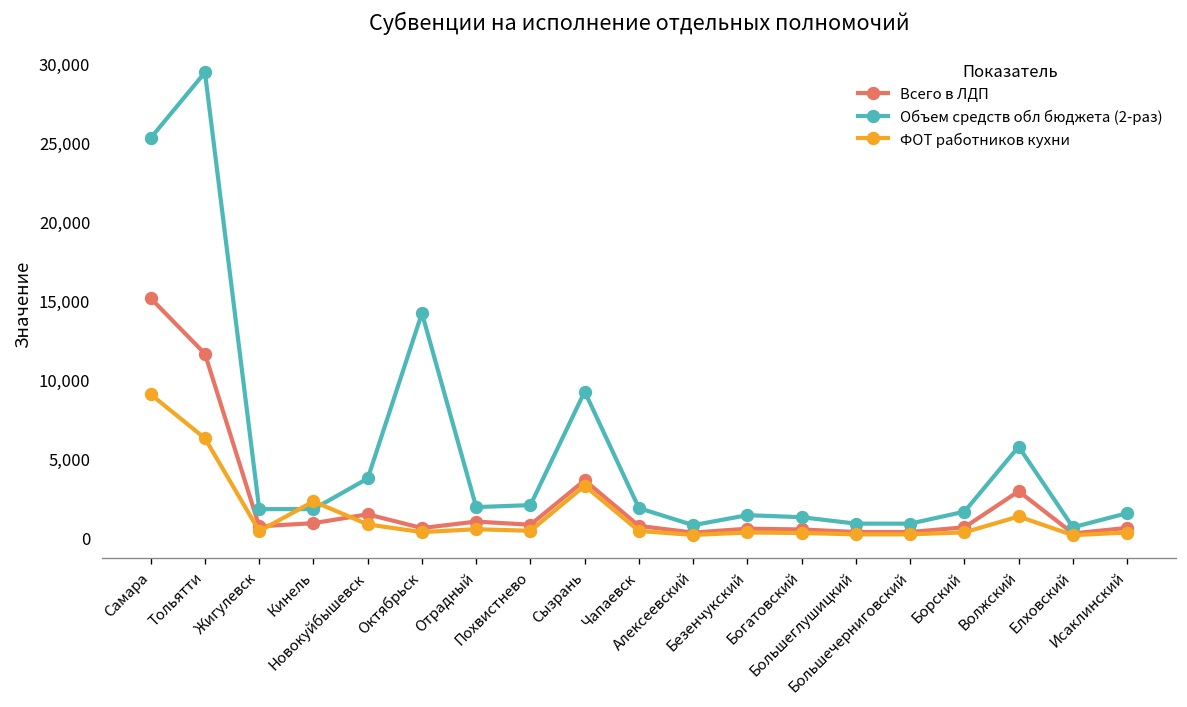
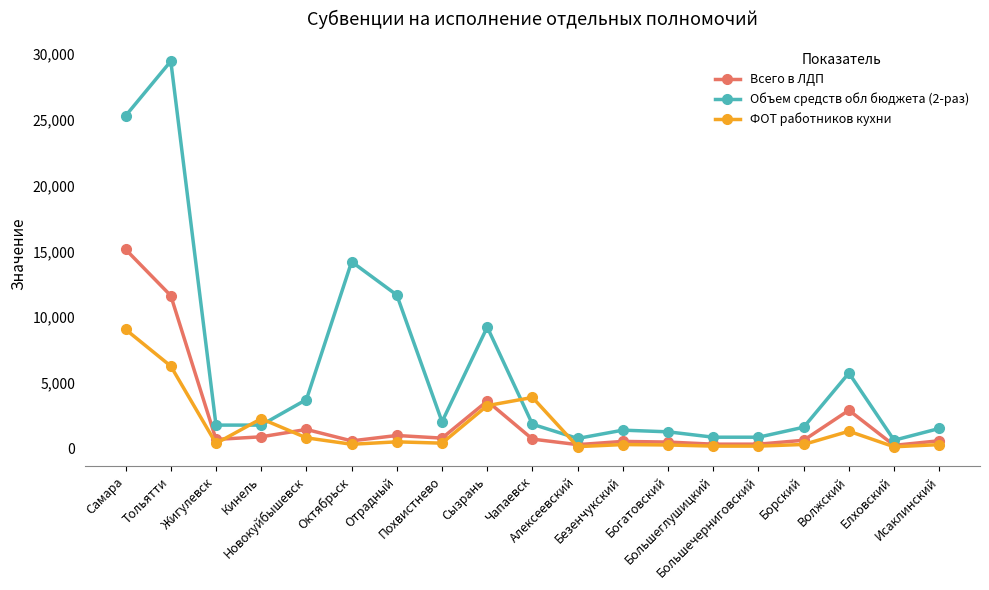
  {
    "Всего в ЛДП": {
      "Самара": "15,200",
      "Тольятти": "11,600",
      "Жигулевск": "700",
      "Кинель": "900",
      "Новокуйбышевск": "1,500",
      "Октябрьск": "600",
      "Отрадный": "1,000",
      "Похвистнево": "800",
      "Сызрань": "3,600",
      "Чапаевск": "700",
      "Безенчукский": "600",
      "Богатовский": "500",
      "Борский": "600",
      "Волжский": "2,900",
      "Исаклинский": "600"
    },
    "Объем средств обл бюджета (2-раз)": {
      "Самара": "25,300",
      "Тольятти": "29,500",
      "Жигулевск": "1,800",
      "Кинель": "1,800",
      "Новокуйбышевск": "3,700",
      "Октябрьск": "14,200",
-     "Отрадный": "1,900",
+     "Отрадный": "11,700",
      "Похвистнево": "2,000",
      "Сызрань": "9,200",
      "Чапаевск": "1,900",
      "Алексеевский": "800",
      "Безенчукский": "1,400",
      "Богатовский": "1,300",
      "Большеглушицкий": "900",
      "Большечерниговский": "900",
      "Борский": "1,600",
      "Волжский": "5,700",
      "Елховский": "600",
      "Исаклинский": "1,500"
    },
    "ФОТ работников кухни": {
      "Самара": "9,100",
      "Тольятти": "6,300",
      "Жигулевск": "400",
      "Кинель": "2,300",
      "Новокуйбышевск": "800",
      "Октябрьск": "300",
      "Отрадный": "500",
      "Похвистнево": "400",
      "Сызрань": "3,300",
-     "Чапаевск": "400",
+     "Чапаевск": "3,900",
      "Безенчукский": "300",
      "Богатовский": "300",
      "Борский": "300",
      "Волжский": "1,300",
      "Исаклинский": "300"
    }
  }
